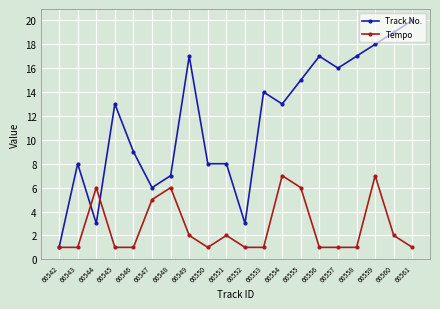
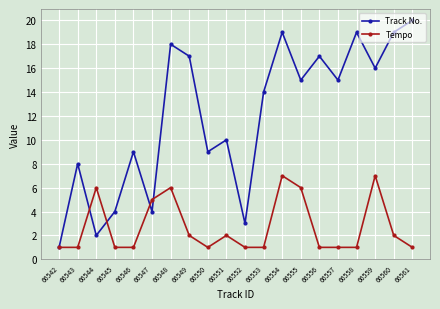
  {
    "Track No.": {
      "66543": 8,
-     "66544": 3,
-     "66545": 13,
+     "66544": 2,
+     "66545": 4,
      "66546": 9,
-     "66547": 6,
-     "66548": 7,
+     "66547": 4,
+     "66548": 18,
      "66549": 17,
-     "66550": 8,
-     "66551": 8,
+     "66550": 9,
+     "66551": 10,
      "66552": 3,
      "66553": 14,
-     "66554": 13,
+     "66554": 19,
      "66555": 15,
      "66556": 17,
-     "66557": 16,
-     "66558": 17,
-     "66559": 18
+     "66557": 15,
+     "66558": 19,
+     "66559": 16
    },
    "Tempo": {
      "66543": 1,
      "66544": 6,
      "66545": 1,
      "66546": 1,
      "66547": 5,
      "66548": 6,
      "66549": 2,
      "66550": 1,
      "66551": 2,
      "66552": 1,
      "66553": 1,
      "66554": 7,
      "66555": 6,
      "66556": 1,
      "66557": 1,
      "66558": 1,
      "66559": 7,
      "66560": 2,
      "66561": 1
    }
  }
